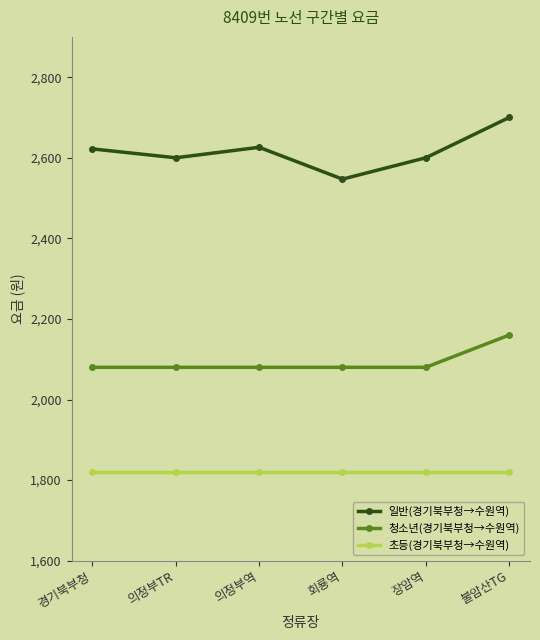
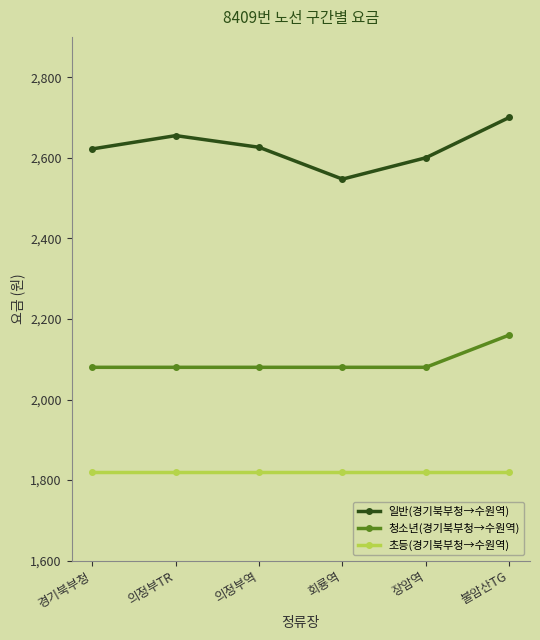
  {
    "일반(경기북부청→수원역)": {
      "경기북부청": "2,620",
-     "의정부TR": "2,600",
+     "의정부TR": "2,660",
      "의정부역": "2,630",
      "회룡역": "2,550",
      "장암역": "2,600",
      "불암산TG": "2,700"
    },
    "청소년(경기북부청→수원역)": {
      "경기북부청": "2,080",
      "의정부TR": "2,080",
      "의정부역": "2,080",
      "회룡역": "2,080",
      "장암역": "2,080",
      "불암산TG": "2,160"
    },
    "초등(경기북부청→수원역)": {
      "경기북부청": "1,820",
      "의정부TR": "1,820",
      "의정부역": "1,820",
      "회룡역": "1,820",
      "장암역": "1,820",
      "불암산TG": "1,820"
    }
  }
